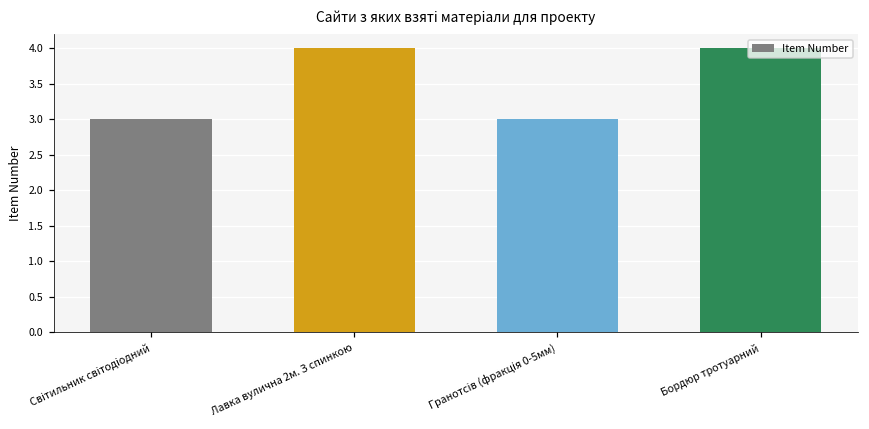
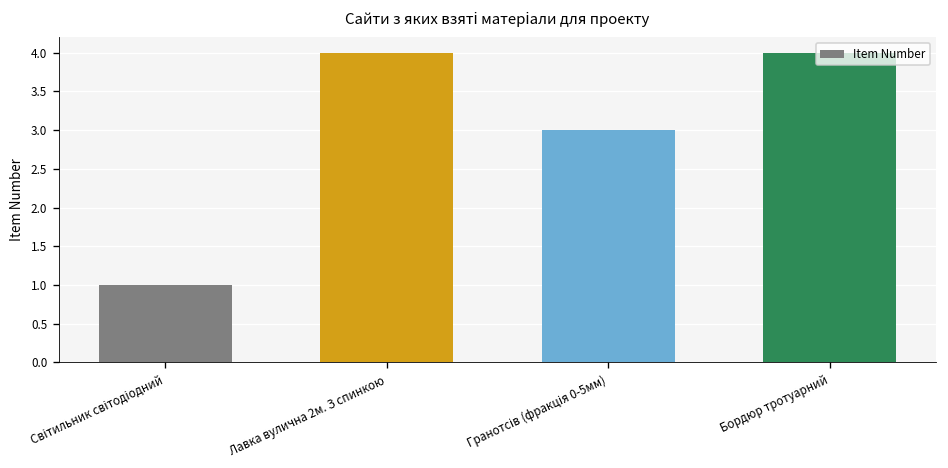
  {
-   "Світильник світодіодний": 3,
+   "Світильник світодіодний": 1,
    "Лавка вулична 2м. З спинкою": 4,
    "Гранотсів (фракція 0-5мм)": 3
  }
